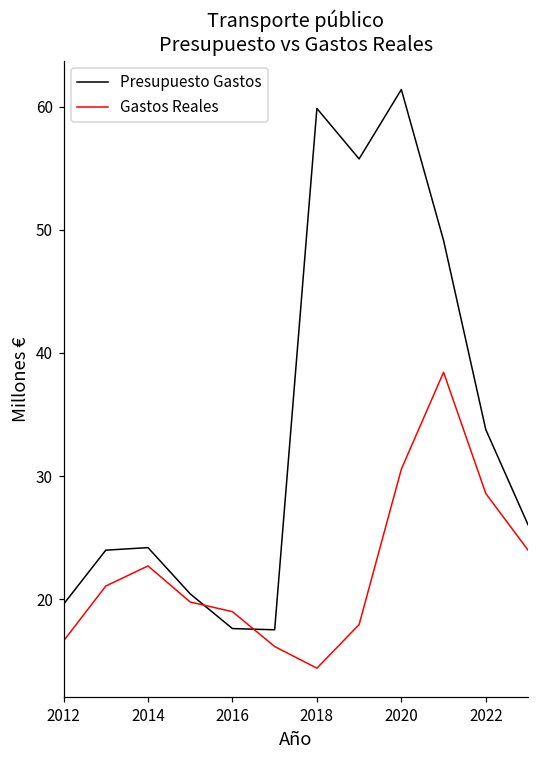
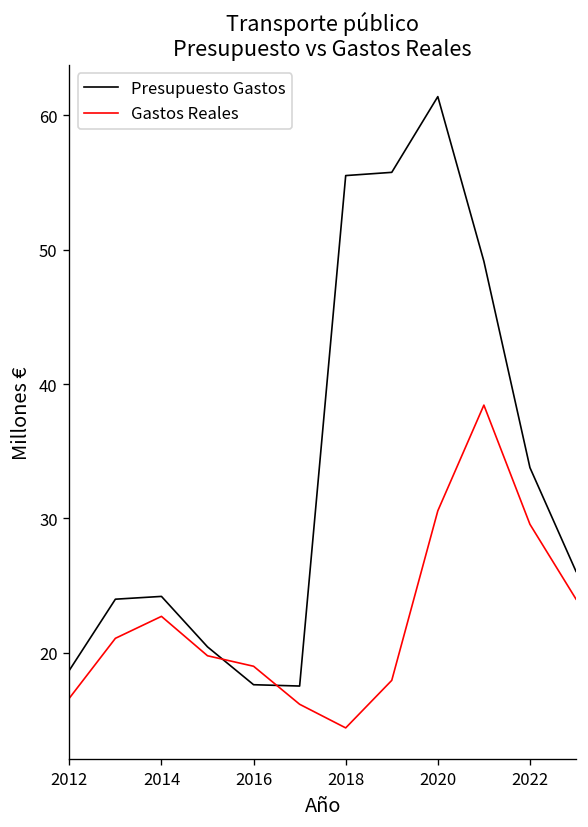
  {
    "Presupuesto Gastos": {
-     "2012": 19.6,
+     "2012": 18.7,
      "2014": 24.2,
      "2016": 17.6,
-     "2018": 59.9,
+     "2018": 55.5,
      "2020": 61.4,
      "2022": 33.8
    },
    "Gastos Reales": {
      "2012": 16.6,
      "2014": 22.7,
      "2016": 19.0,
      "2018": 14.4,
      "2020": 30.6,
-     "2022": 28.6
+     "2022": 29.6
    }
  }
